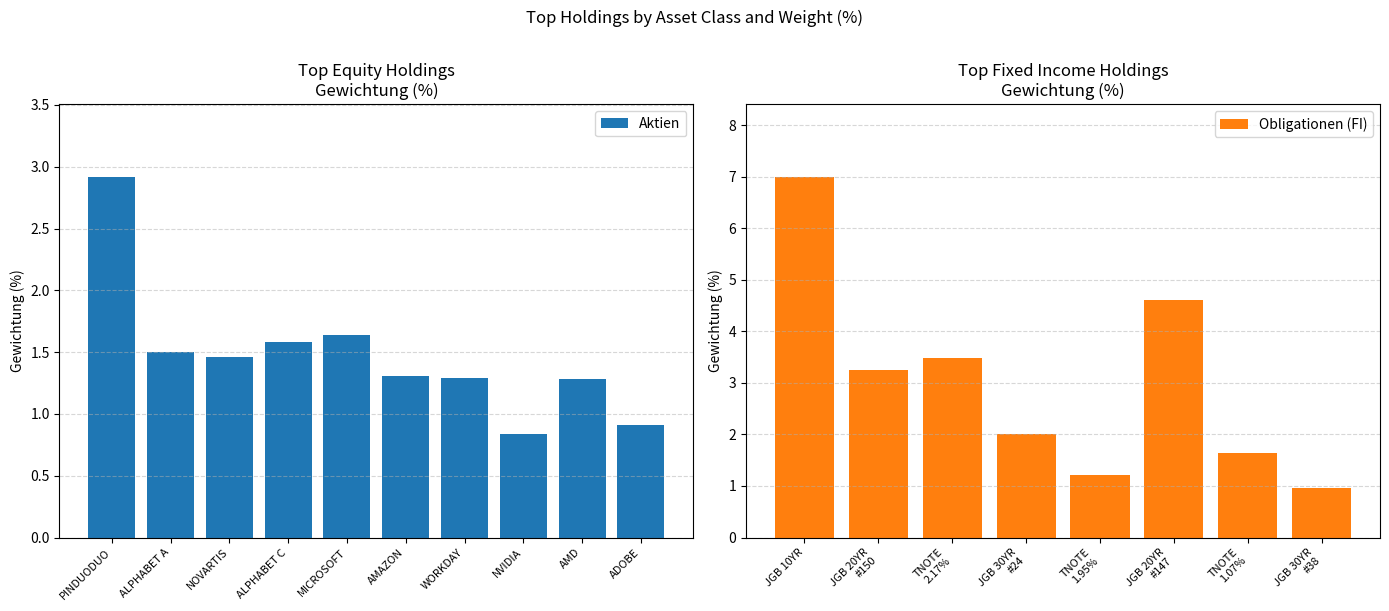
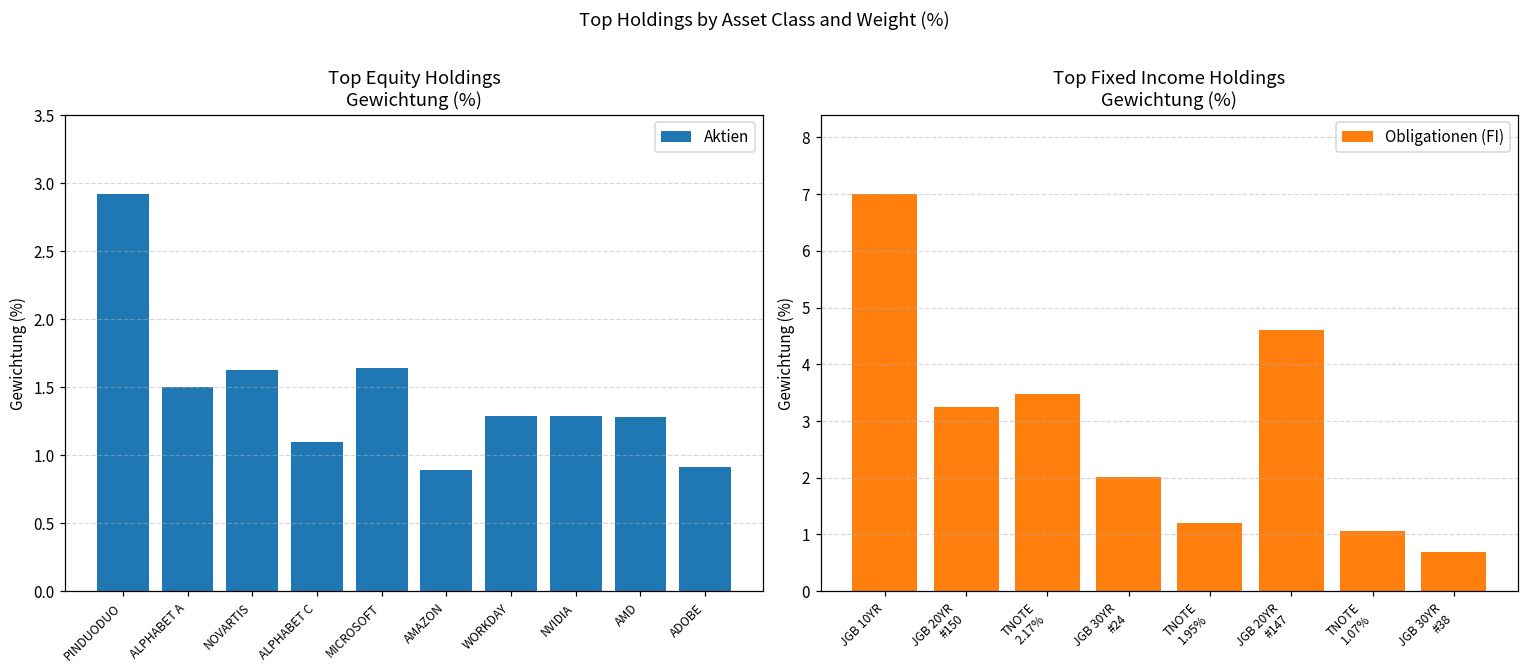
  {
    "Top Equity Holdings Gewichtung (%)": {
      "PINDUODUO": 2.92,
      "ALPHABET A": 1.50,
-     "NOVARTIS": 1.46,
-     "ALPHABET C": 1.58,
+     "NOVARTIS": 1.63,
+     "ALPHABET C": 1.10,
      "MICROSOFT": 1.64,
-     "AMAZON": 1.31,
+     "AMAZON": 0.89,
      "WORKDAY": 1.29,
-     "NVIDIA": 0.84,
+     "NVIDIA": 1.29,
      "AMD": 1.28,
      "ADOBE": 0.91
    },
    "Top Fixed Income Holdings Gewichtung (%)": {
      "JGB 10YR": 7.0,
      "JGB 20YR #150": 3.3,
      "TNOTE 2.17%": 3.5,
      "JGB 30YR #24": 2.0,
      "TNOTE 1.95%": 1.2,
      "JGB 20YR #147": 4.6,
-     "TNOTE 1.07%": 1.6,
-     "JGB 30YR #38": 1.0
+     "TNOTE 1.07%": 1.1,
+     "JGB 30YR #38": 0.7
    }
  }
